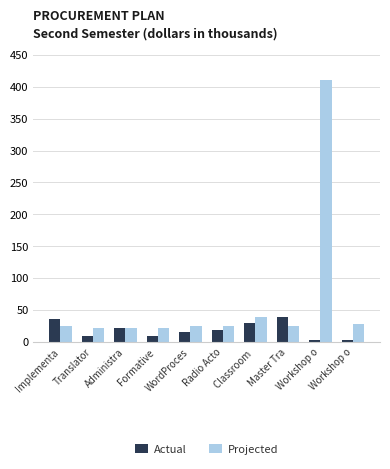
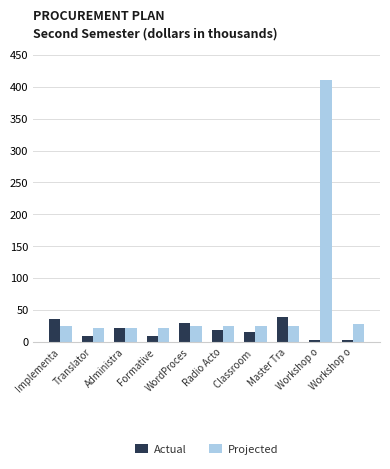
  {
    "Actual": {
      "Implementa": 40,
      "Translator": 10,
      "Administra": 20,
      "Formative": 10,
-     "WordProces": 20,
+     "WordProces": 30,
      "Radio Acto": 20,
-     "Classroom": 30,
+     "Classroom": 20,
      "Master Tra": 40
    },
    "Projected": {
      "Implementa": 30,
      "Translator": 20,
      "Administra": 20,
      "Formative": 20,
      "WordProces": 30,
      "Radio Acto": 30,
-     "Classroom": 40,
+     "Classroom": 30,
      "Master Tra": 30
    }
  }
